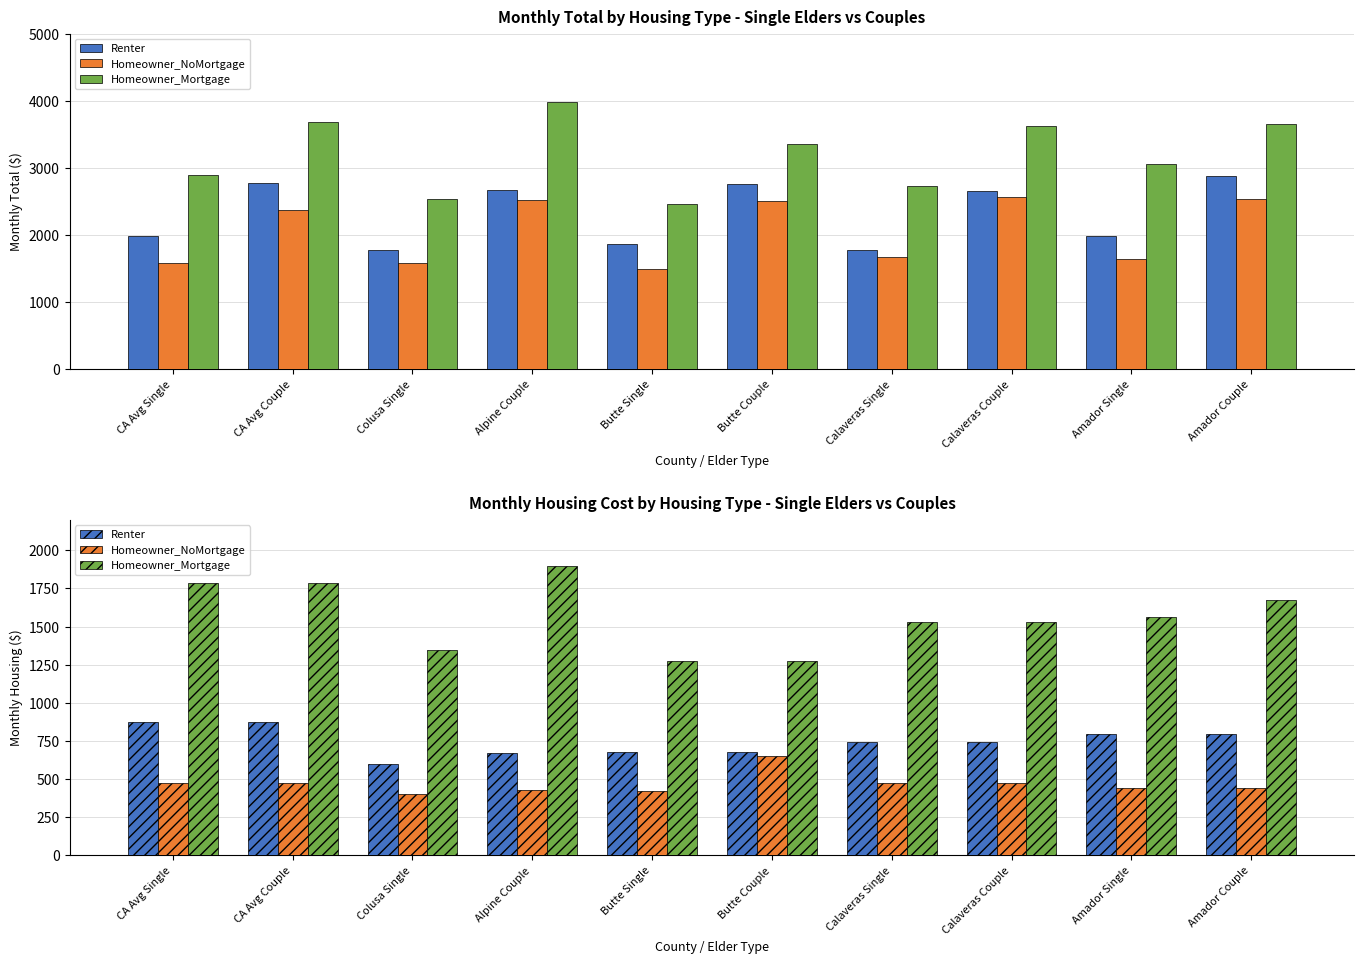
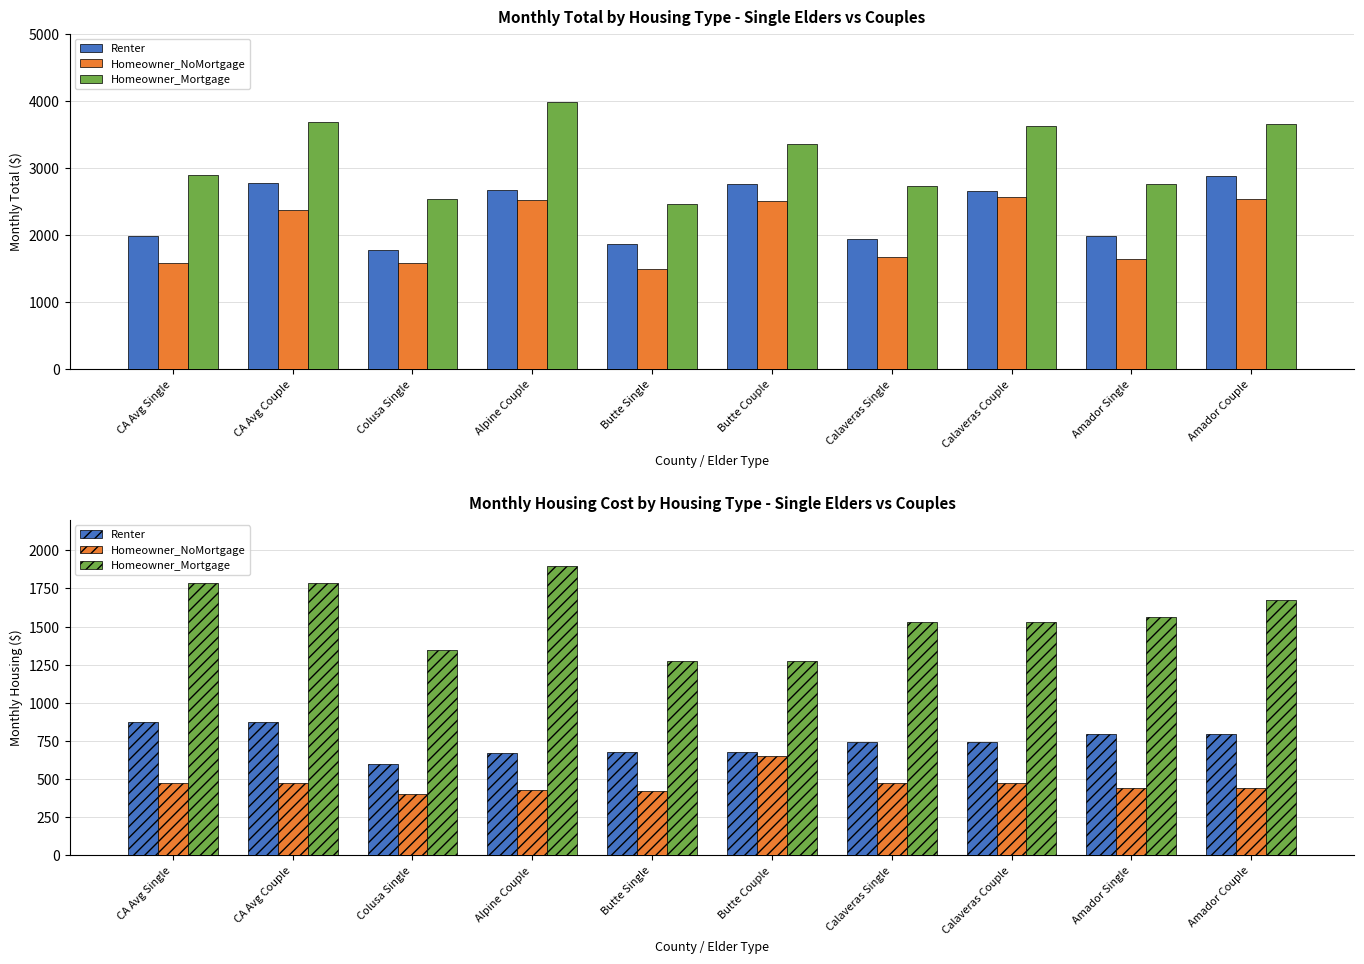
  {
    "Monthly Total by Housing Type - Single Elders vs Couples": {
      "Renter": {
        "CA Avg Single": 2000,
        "CA Avg Couple": 2800,
        "Colusa Single": 1800,
        "Alpine Couple": 2700,
        "Butte Single": 1900,
        "Butte Couple": 2800,
-       "Calaveras Single": 1800,
+       "Calaveras Single": 1900,
        "Calaveras Couple": 2600,
        "Amador Single": 2000,
        "Amador Couple": 2900
      },
      "Homeowner_NoMortgage": {
        "CA Avg Single": 1600,
        "CA Avg Couple": 2400,
        "Colusa Single": 1600,
        "Alpine Couple": 2500,
        "Butte Single": 1500,
        "Butte Couple": 2500,
        "Calaveras Single": 1700,
        "Calaveras Couple": 2600,
        "Amador Single": 1600,
        "Amador Couple": 2500
      },
      "Homeowner_Mortgage": {
        "CA Avg Single": 2900,
        "CA Avg Couple": 3700,
        "Colusa Single": 2500,
        "Alpine Couple": 4000,
        "Butte Single": 2500,
        "Butte Couple": 3400,
        "Calaveras Single": 2700,
        "Calaveras Couple": 3600,
-       "Amador Single": 3100,
+       "Amador Single": 2800,
        "Amador Couple": 3700
      }
    },
    "Monthly Housing Cost by Housing Type - Single Elders vs Couples": {
      "Renter": {
        "CA Avg Single": 880,
        "CA Avg Couple": 880,
        "Colusa Single": 600,
        "Alpine Couple": 670,
        "Butte Single": 680,
        "Butte Couple": 680,
        "Calaveras Single": 750,
        "Calaveras Couple": 750,
        "Amador Single": 790,
        "Amador Couple": 790
      },
      "Homeowner_NoMortgage": {
        "CA Avg Single": 470,
        "CA Avg Couple": 470,
        "Colusa Single": 400,
        "Alpine Couple": 430,
        "Butte Single": 420,
        "Butte Couple": 650,
        "Calaveras Single": 470,
        "Calaveras Couple": 470,
        "Amador Single": 440,
        "Amador Couple": 440
      },
      "Homeowner_Mortgage": {
        "CA Avg Single": 1790,
        "CA Avg Couple": 1790,
        "Colusa Single": 1350,
        "Alpine Couple": 1890,
        "Butte Single": 1270,
        "Butte Couple": 1270,
        "Calaveras Single": 1530,
        "Calaveras Couple": 1530,
        "Amador Single": 1560,
        "Amador Couple": 1680
      }
    }
  }
